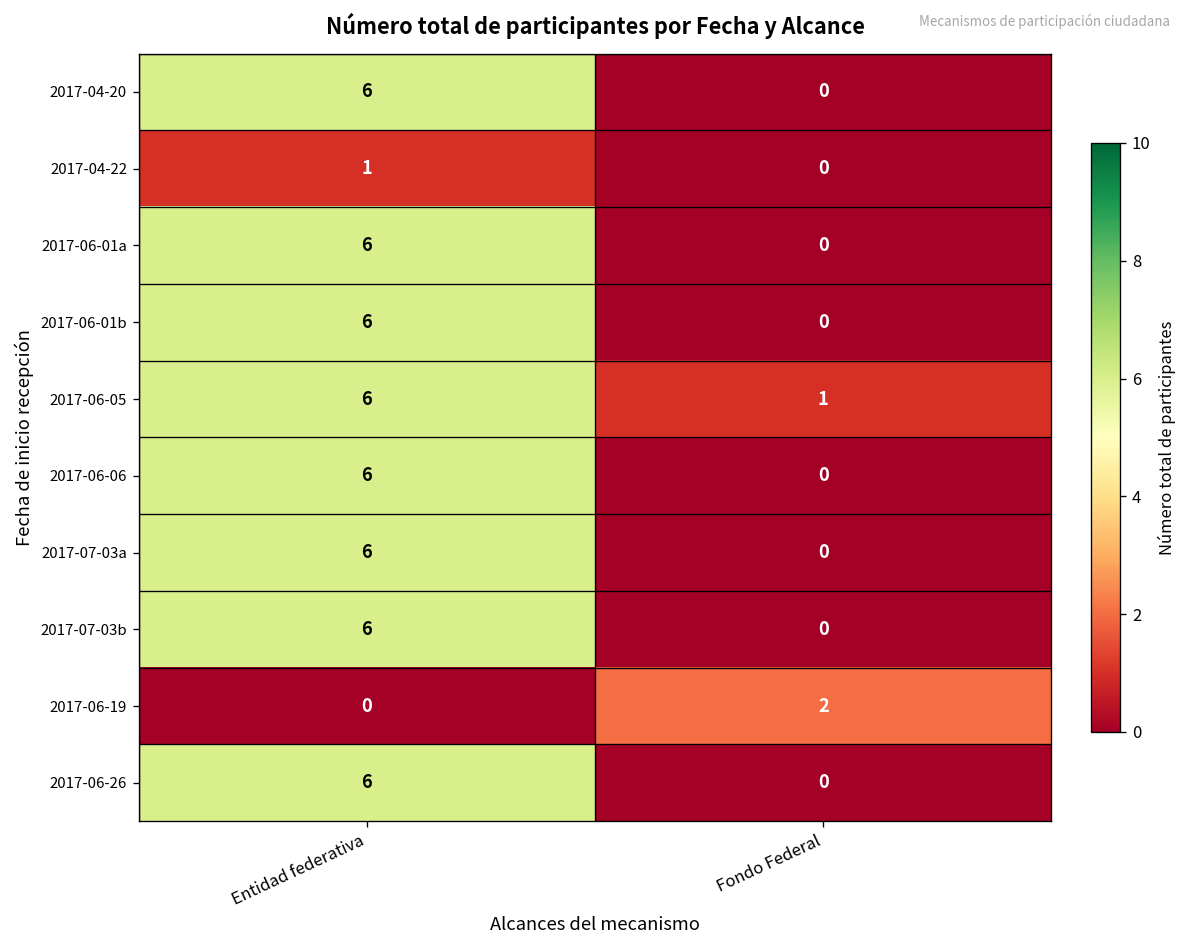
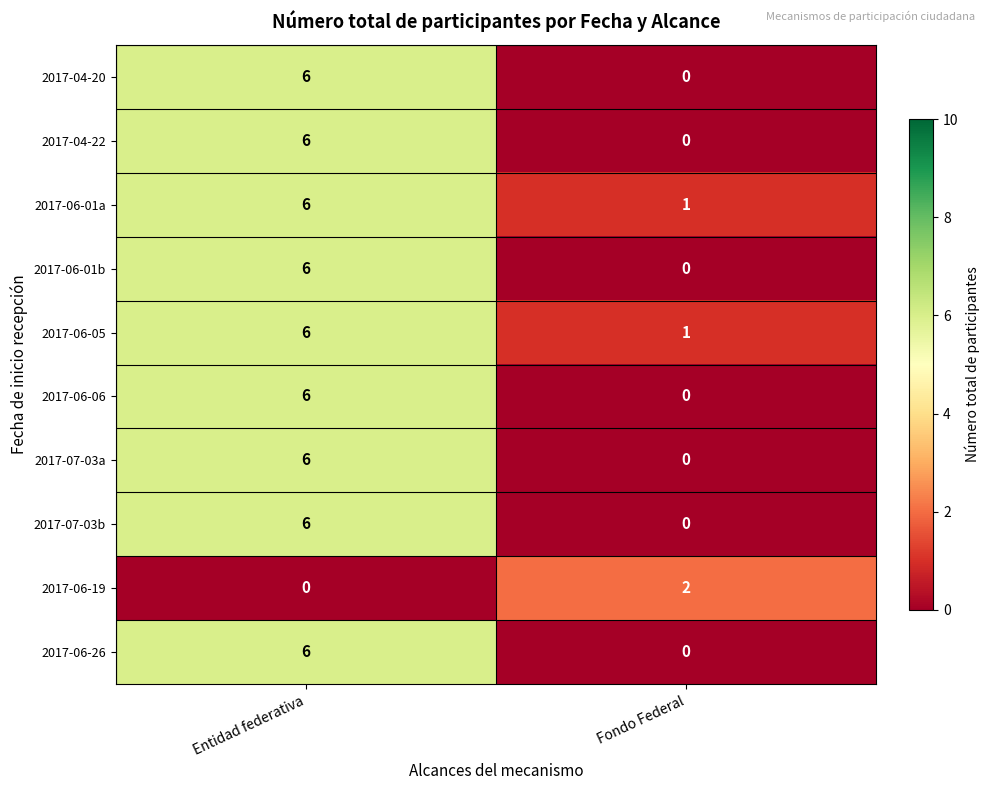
  {
    "2017-04-20": {
      "Entidad federativa": 6,
      "Fondo Federal": 0
    },
    "2017-04-22": {
-     "Entidad federativa": 1,
+     "Entidad federativa": 6,
      "Fondo Federal": 0
    },
    "2017-06-01a": {
      "Entidad federativa": 6,
-     "Fondo Federal": 0
+     "Fondo Federal": 1
    },
    "2017-06-01b": {
      "Entidad federativa": 6,
      "Fondo Federal": 0
    },
    "2017-06-05": {
      "Entidad federativa": 6,
      "Fondo Federal": 1
    },
    "2017-06-06": {
      "Entidad federativa": 6,
      "Fondo Federal": 0
    },
    "2017-07-03a": {
      "Entidad federativa": 6,
      "Fondo Federal": 0
    },
    "2017-07-03b": {
      "Entidad federativa": 6,
      "Fondo Federal": 0
    },
    "2017-06-19": {
      "Entidad federativa": 0,
      "Fondo Federal": 2
    },
    "2017-06-26": {
      "Entidad federativa": 6,
      "Fondo Federal": 0
    }
  }
